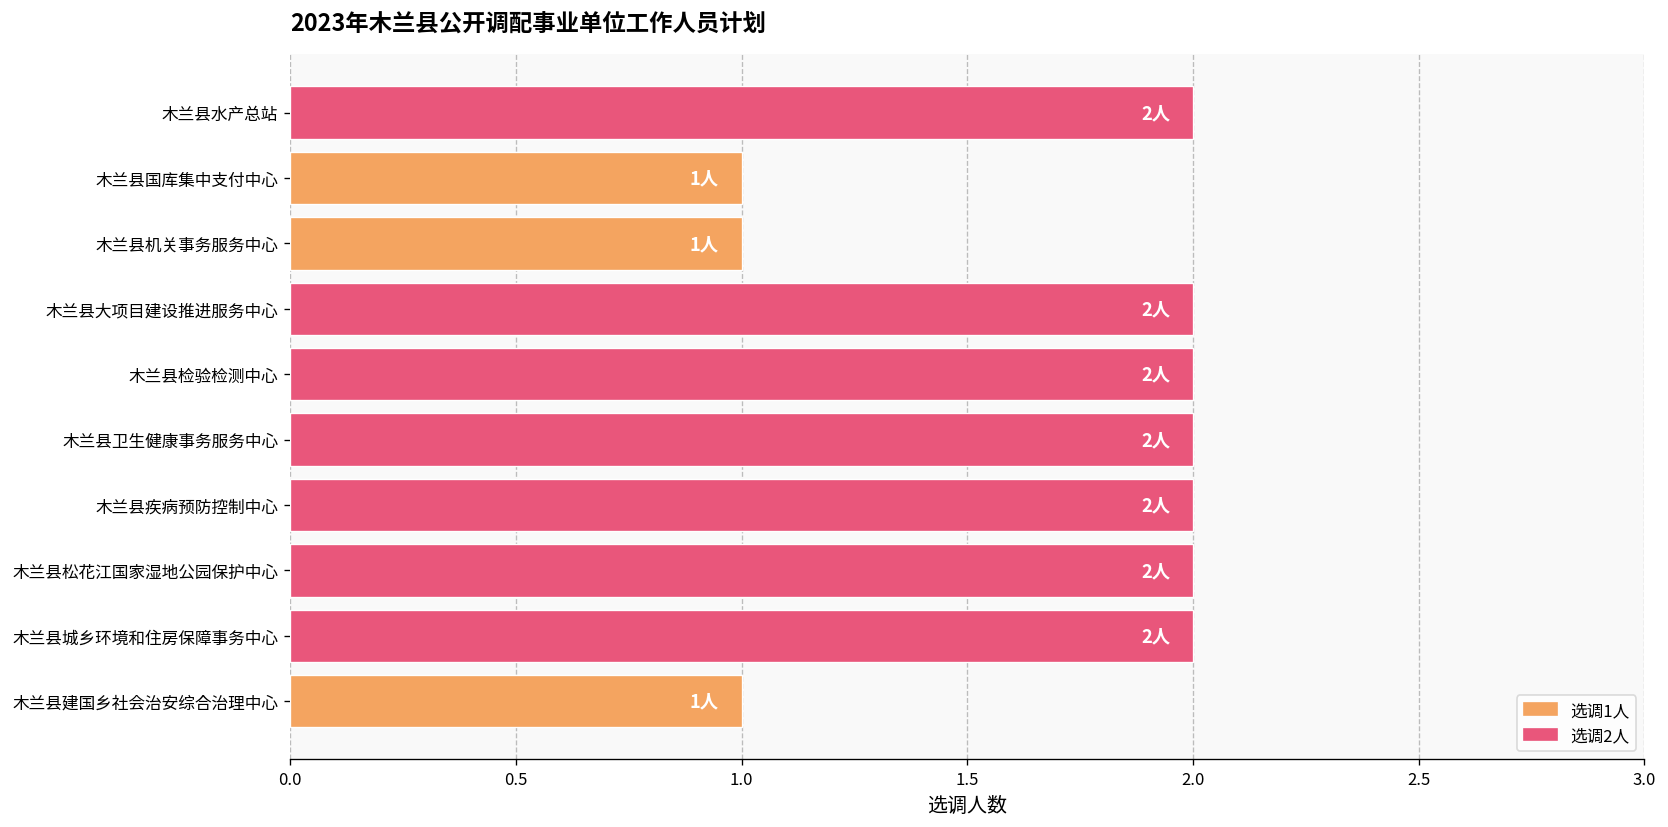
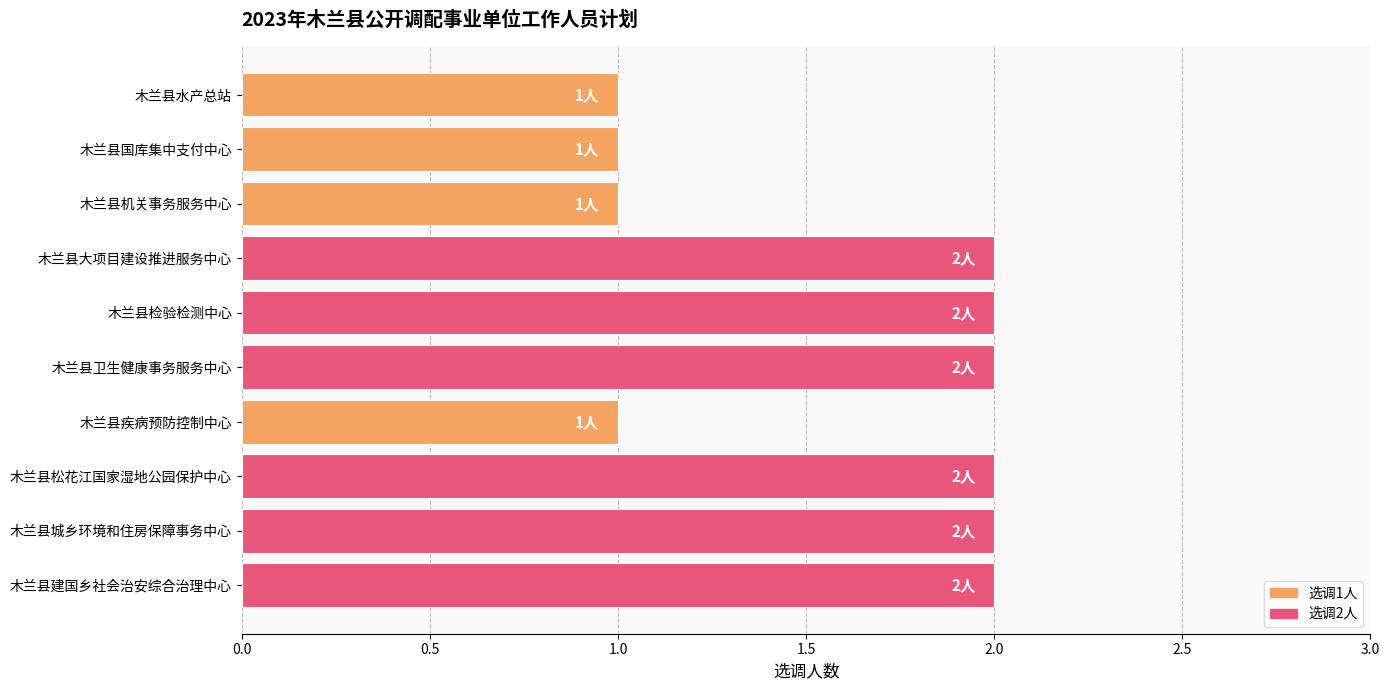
  {
-   "木兰县水产总站": "2人",
+   "木兰县水产总站": "1人",
    "木兰县国库集中支付中心": "1人",
    "木兰县机关事务服务中心": "1人",
    "木兰县大项目建设推进服务中心": "2人",
    "木兰县检验检测中心": "2人",
    "木兰县卫生健康事务服务中心": "2人",
-   "木兰县疾病预防控制中心": "2人",
+   "木兰县疾病预防控制中心": "1人",
    "木兰县松花江国家湿地公园保护中心": "2人",
    "木兰县城乡环境和住房保障事务中心": "2人",
-   "木兰县建国乡社会治安综合治理中心": "1人"
+   "木兰县建国乡社会治安综合治理中心": "2人"
  }
